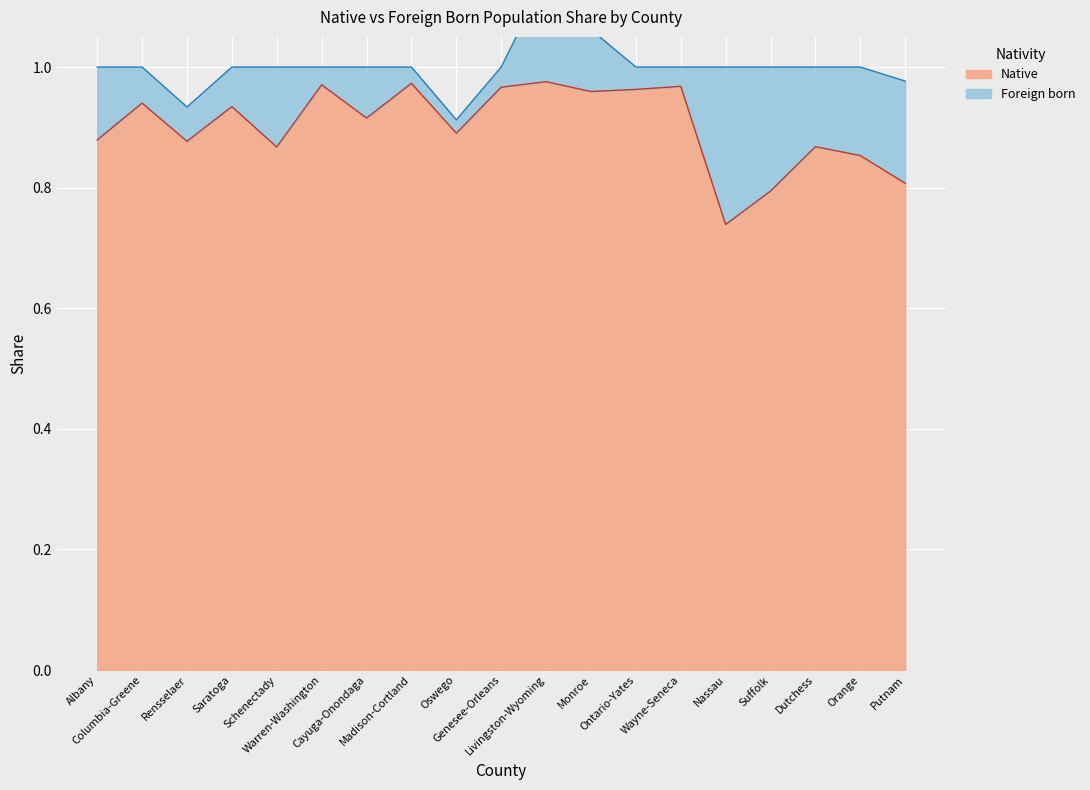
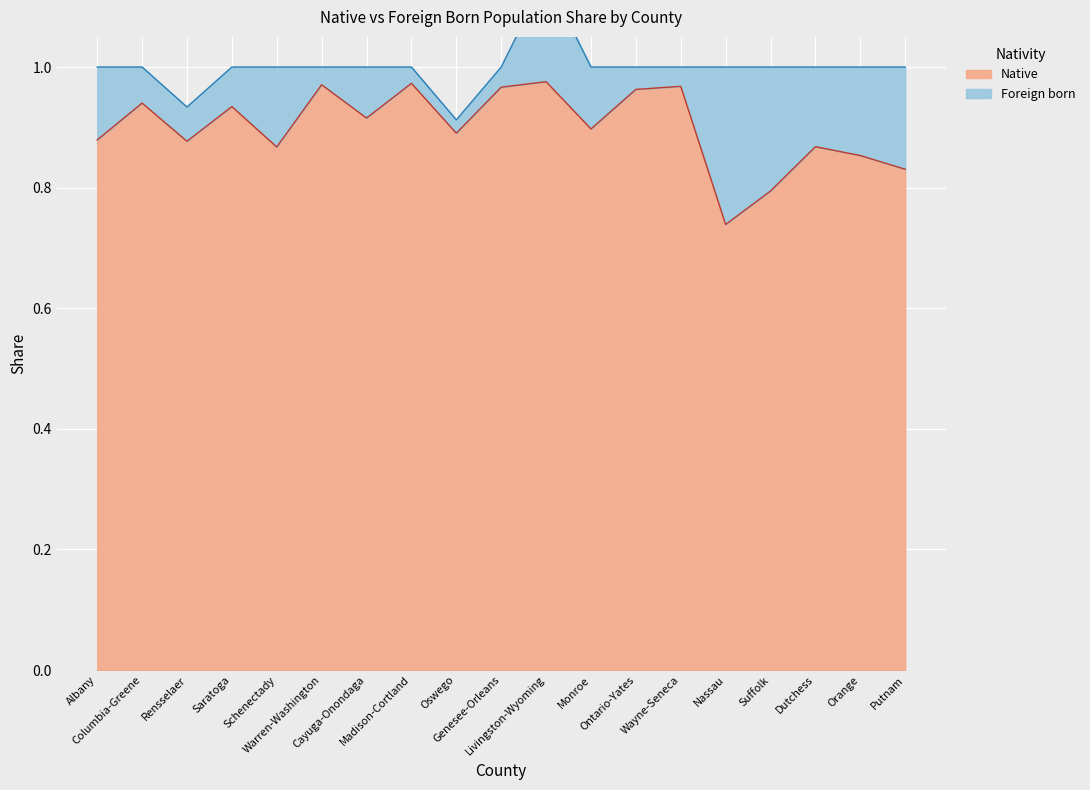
  {
    "Native": {
      "Albany": 0.88,
      "Columbia-Greene": 0.94,
      "Rensselaer": 0.88,
      "Saratoga": 0.93,
      "Schenectady": 0.87,
      "Warren-Washington": 0.97,
      "Cayuga-Onondaga": 0.92,
      "Madison-Cortland": 0.97,
      "Oswego": 0.89,
      "Genesee-Orleans": 0.97,
      "Livingston-Wyoming": 0.98,
-     "Monroe": 0.96,
+     "Monroe": 0.90,
      "Ontario-Yates": 0.96,
      "Wayne-Seneca": 0.97,
      "Nassau": 0.74,
      "Suffolk": 0.79,
      "Dutchess": 0.87,
      "Orange": 0.85,
-     "Putnam": 0.81
+     "Putnam": 0.83
    },
    "Foreign born": {
      "Albany": 0.12,
      "Columbia-Greene": 0.06,
      "Rensselaer": 0.06,
      "Saratoga": 0.07,
      "Schenectady": 0.13,
      "Warren-Washington": 0.03,
      "Cayuga-Onondaga": 0.08,
      "Madison-Cortland": 0.03,
      "Oswego": 0.02,
      "Genesee-Orleans": 0.03,
      "Ontario-Yates": 0.04,
      "Wayne-Seneca": 0.03,
      "Nassau": 0.26,
      "Suffolk": 0.21,
      "Dutchess": 0.13,
      "Orange": 0.15,
      "Putnam": 0.17
    }
  }
